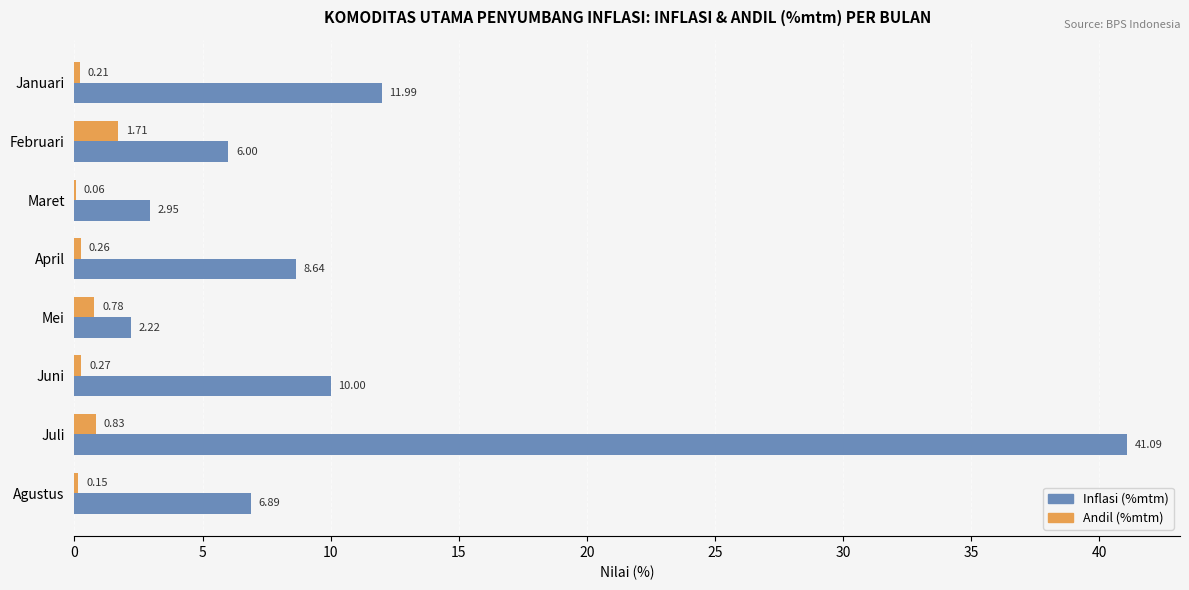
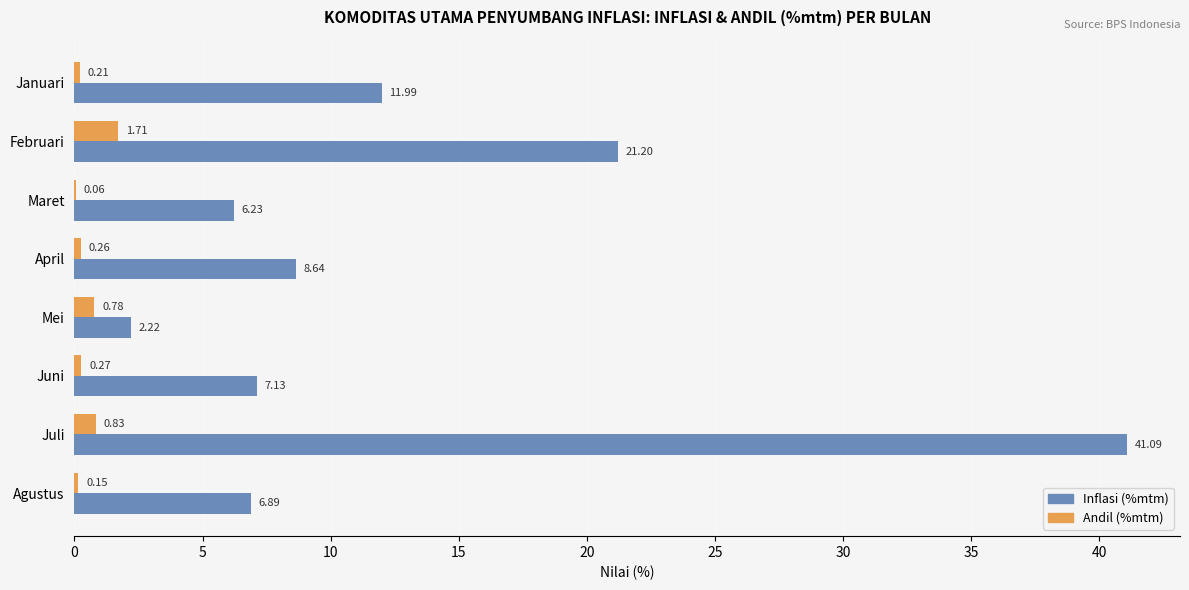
  {
    "Inflasi (%mtm)": {
      "Januari": 11.99,
-     "Februari": 6.00,
-     "Maret": 2.95,
+     "Februari": 21.20,
+     "Maret": 6.23,
      "April": 8.64,
      "Mei": 2.22,
-     "Juni": 10.00,
+     "Juni": 7.13,
      "Juli": 41.09,
      "Agustus": 6.89
    },
    "Andil (%mtm)": {
      "Januari": 0.21,
      "Februari": 1.71,
      "Maret": 0.06,
      "April": 0.26,
      "Mei": 0.78,
      "Juni": 0.27,
      "Juli": 0.83,
      "Agustus": 0.15
    }
  }
